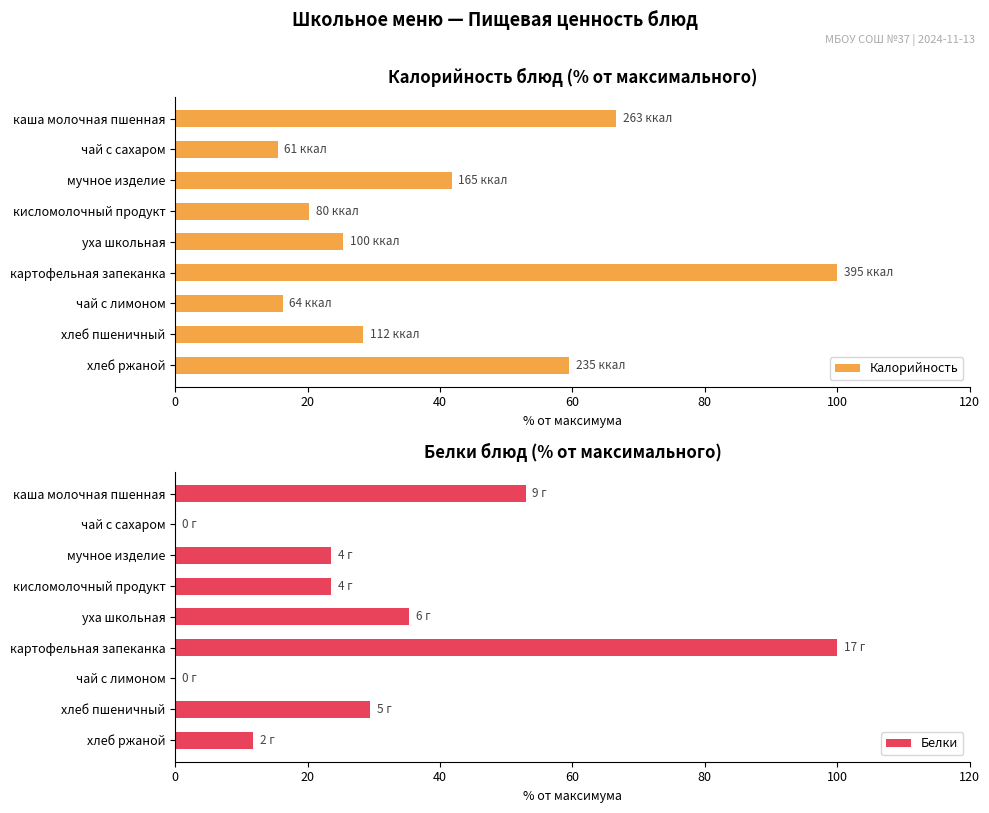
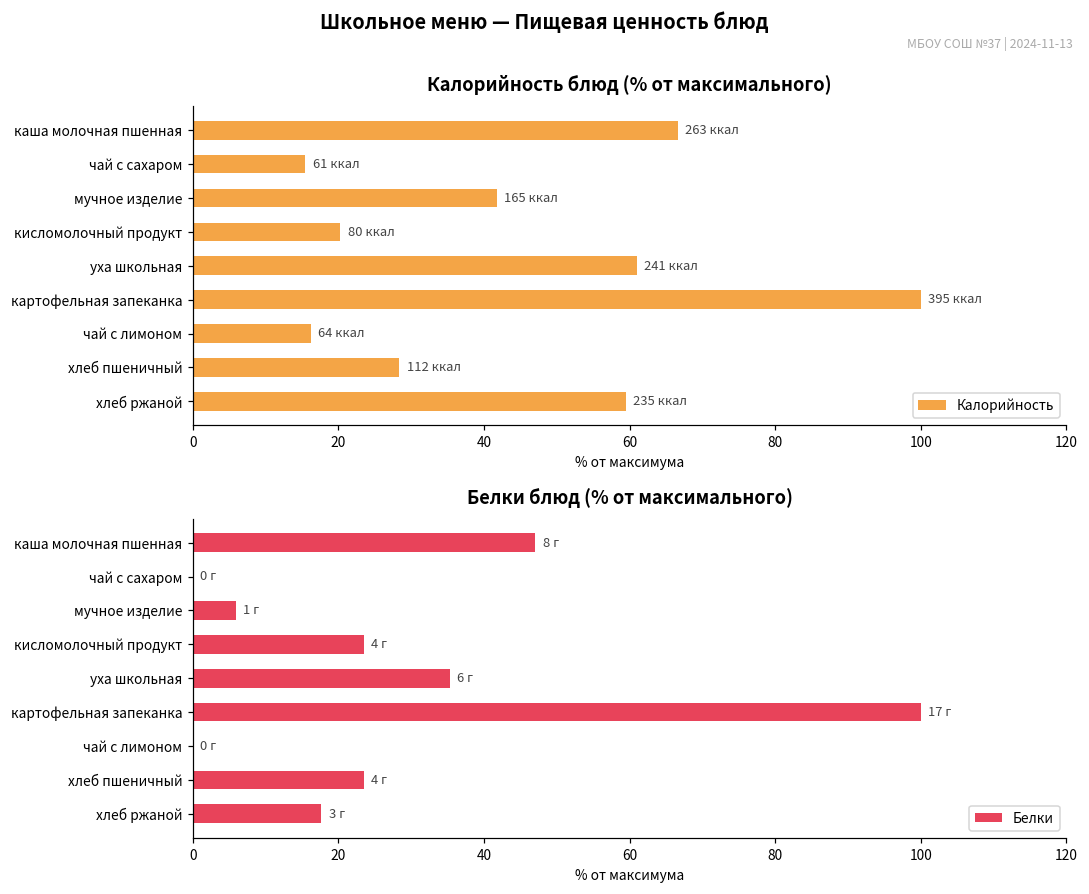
  {
    "Калорийность блюд (% от максимального)": {
-     "уха школьная": 100
+     "уха школьная": 241
    },
    "Белки блюд (% от максимального)": {
-     "каша молочная пшенная": 9,
+     "каша молочная пшенная": 8,
      "чай с сахаром": 0,
-     "мучное изделие": 4,
+     "мучное изделие": 1,
      "чай с лимоном": 0,
-     "хлеб пшеничный": 5,
-     "хлеб ржаной": 2
+     "хлеб пшеничный": 4,
+     "хлеб ржаной": 3
    }
  }
